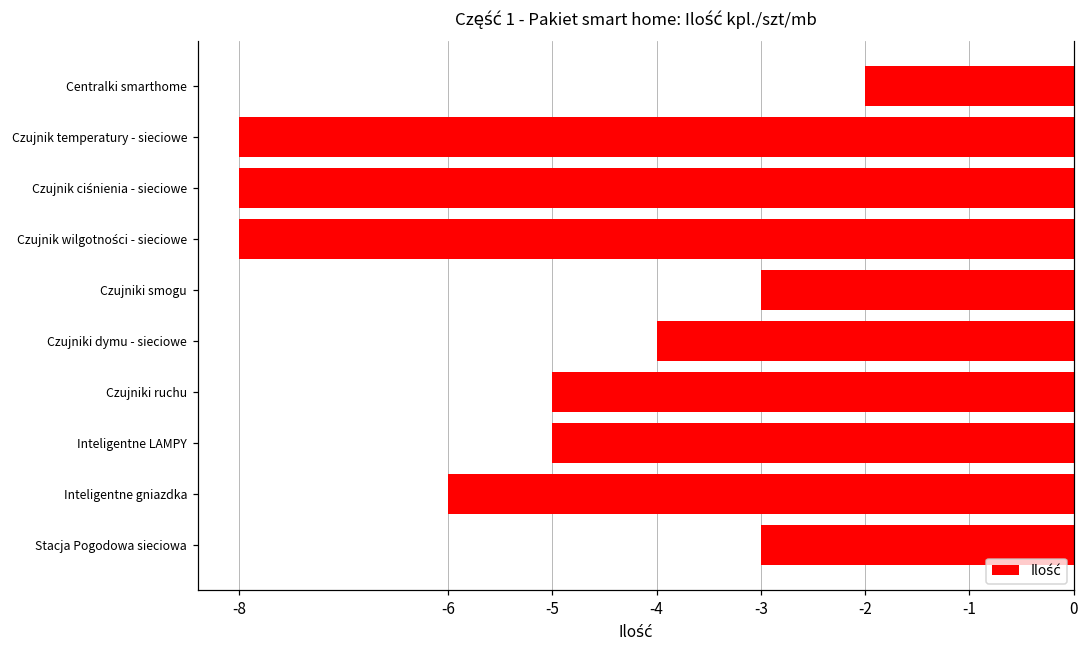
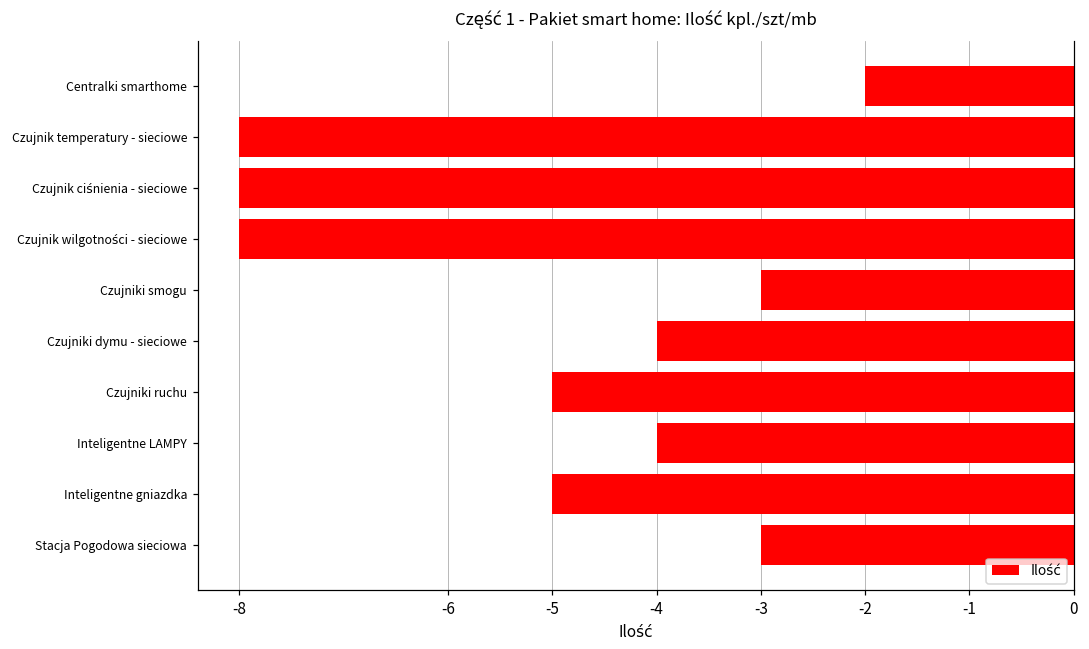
  {
    "Centralki smarthome": -2.0,
    "Czujnik temperatury - sieciowe": -8.0,
    "Czujnik ciśnienia - sieciowe": -8.0,
    "Czujnik wilgotności - sieciowe": -8.0,
    "Czujniki smogu": -3.0,
    "Czujniki dymu - sieciowe": -4.0,
    "Czujniki ruchu": -5.0,
-   "Inteligentne LAMPY": -5.0,
-   "Inteligentne gniazdka": -6.0,
+   "Inteligentne LAMPY": -4.0,
+   "Inteligentne gniazdka": -5.0,
    "Stacja Pogodowa sieciowa": -3.0
  }
